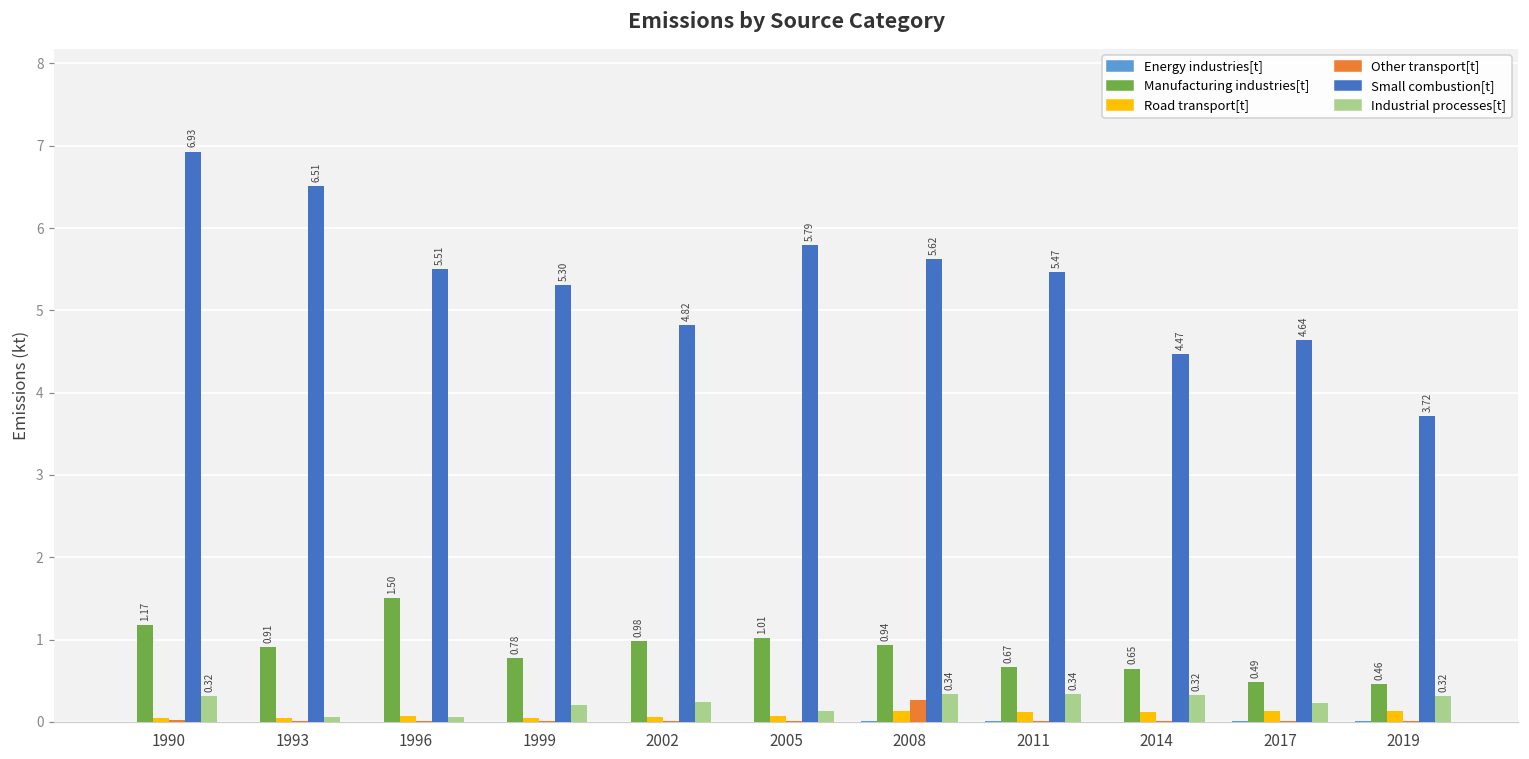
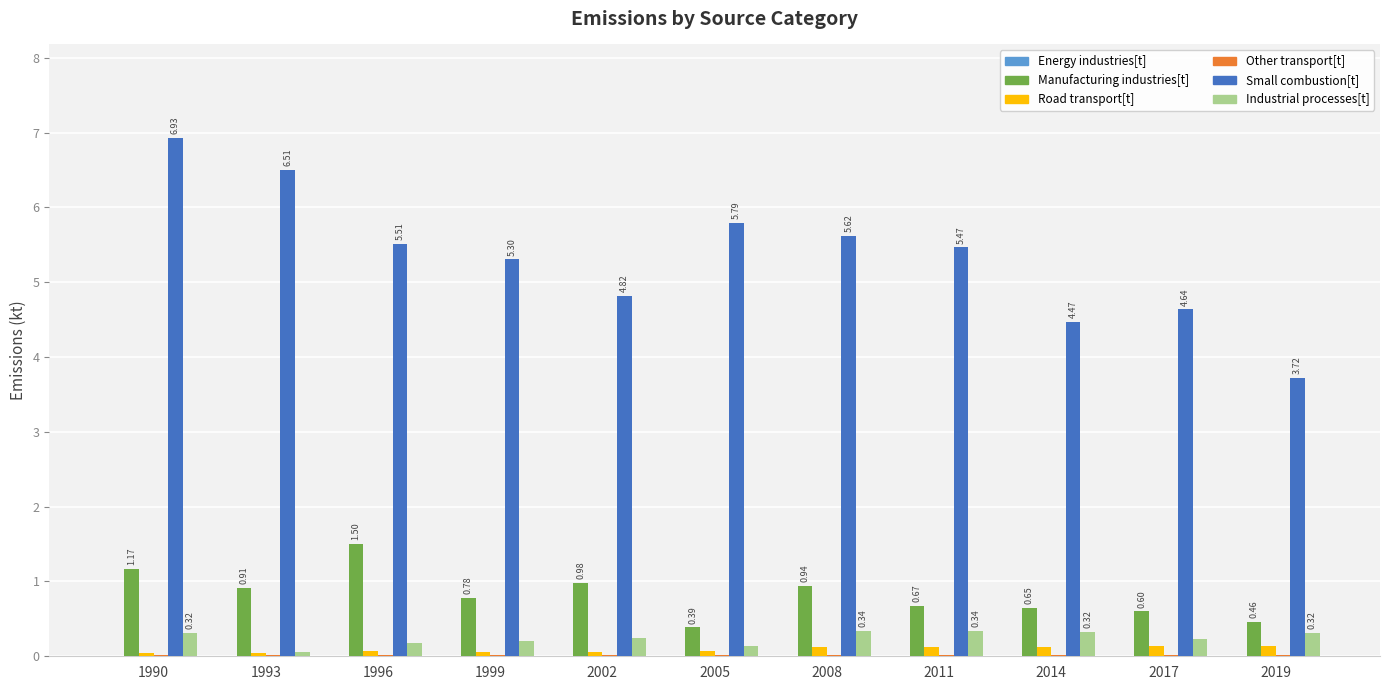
  {
    "Manufacturing industries[t]": {
      "1990": 1.17,
      "1993": 0.91,
      "1996": 1.50,
      "1999": 0.78,
      "2002": 0.98,
-     "2005": 1.01,
+     "2005": 0.39,
      "2008": 0.94,
      "2011": 0.67,
      "2014": 0.65,
-     "2017": 0.49,
+     "2017": 0.60,
      "2019": 0.46
    },
    "Road transport[t]": {
      "1990": 0.0,
      "1993": 0.1,
      "1996": 0.1,
      "1999": 0.1,
      "2002": 0.1,
      "2005": 0.1,
      "2008": 0.1,
      "2011": 0.1,
      "2014": 0.1,
      "2017": 0.1,
      "2019": 0.1
    },
    "Other transport[t]": {
-     "2008": 0.3
+     "2008": 0.0
    },
    "Industrial processes[t]": {
      "1993": 0.1,
-     "1996": 0.1,
+     "1996": 0.2,
      "1999": 0.2,
      "2002": 0.2,
      "2005": 0.1,
      "2017": 0.2
    }
  }
